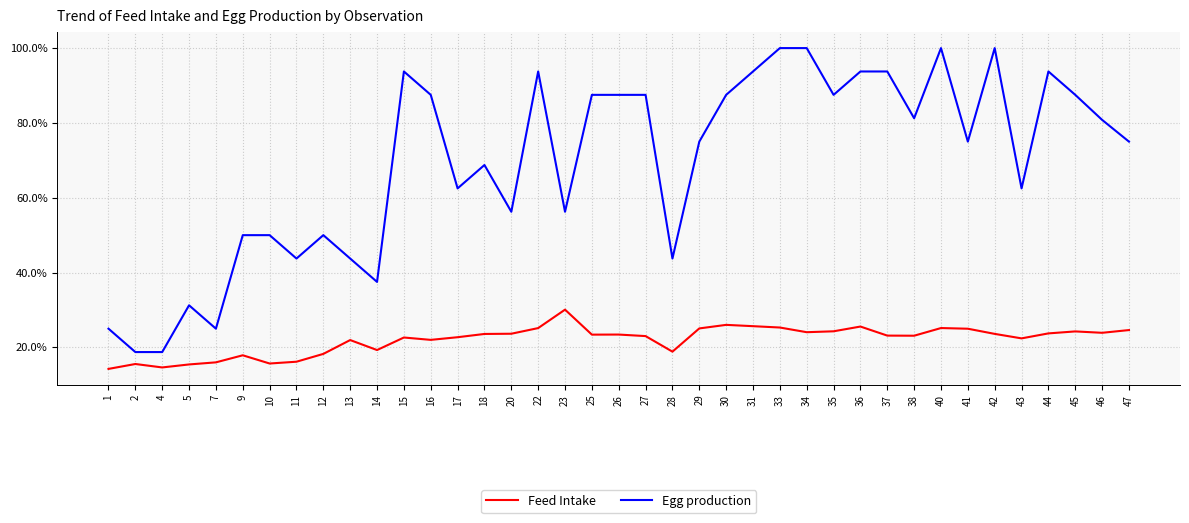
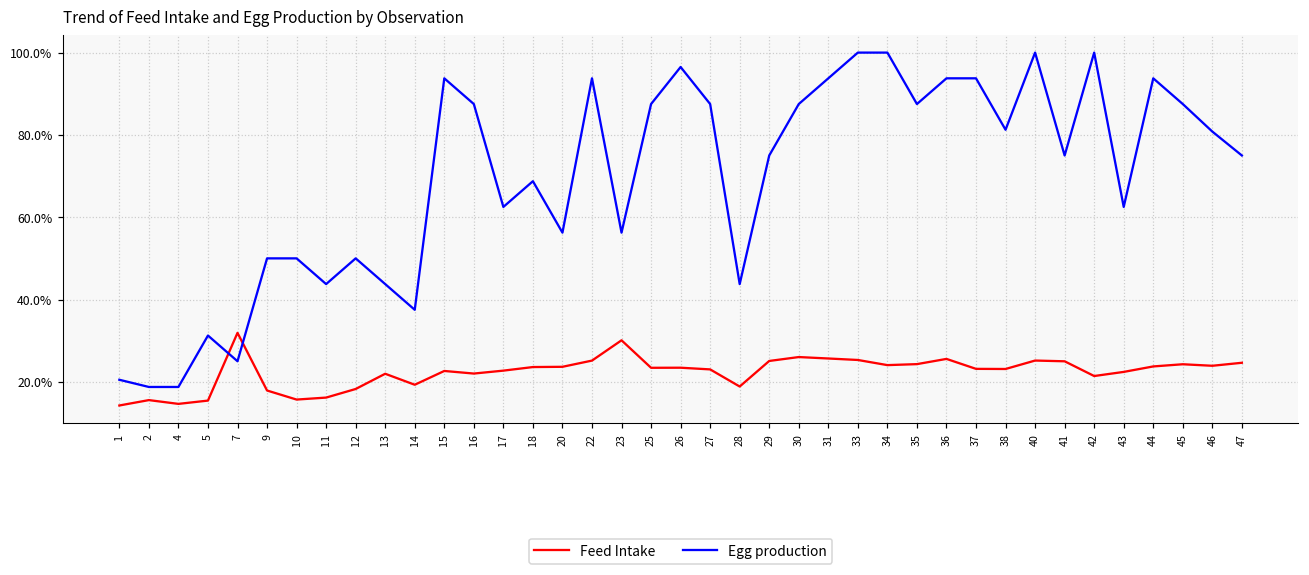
  {
    "Feed Intake": {
      "1": "14%",
      "2": "16%",
      "4": "15%",
      "5": "15%",
-     "7": "16%",
+     "7": "32%",
      "9": "18%",
      "10": "16%",
      "11": "16%",
      "12": "18%",
      "13": "22%",
      "14": "19%",
      "15": "23%",
      "16": "22%",
      "17": "23%",
      "18": "24%",
      "20": "24%",
      "22": "25%",
      "23": "30%",
      "25": "23%",
      "26": "23%",
      "27": "23%",
      "28": "19%",
      "29": "25%",
      "30": "26%",
      "31": "26%",
      "33": "25%",
      "34": "24%",
      "35": "24%",
      "36": "26%",
      "37": "23%",
      "38": "23%",
      "40": "25%",
      "41": "25%",
-     "42": "24%",
+     "42": "21%",
      "43": "22%",
      "44": "24%",
      "45": "24%",
      "46": "24%",
      "47": "25%"
    },
    "Egg production": {
-     "1": "25%",
+     "1": "21%",
      "2": "19%",
      "4": "19%",
      "5": "31%",
      "7": "25%",
      "9": "50%",
      "10": "50%",
      "11": "44%",
      "12": "50%",
      "13": "44%",
      "14": "38%",
      "15": "94%",
      "16": "88%",
      "17": "63%",
      "18": "69%",
      "20": "56%",
      "22": "94%",
      "23": "56%",
      "25": "88%",
-     "26": "88%",
+     "26": "97%",
      "27": "88%",
      "28": "44%",
      "29": "75%",
      "30": "88%",
      "31": "94%",
      "33": "100%",
      "34": "100%",
      "35": "88%",
      "36": "94%",
      "37": "94%",
      "38": "81%",
      "40": "100%",
      "41": "75%",
      "42": "100%",
      "43": "63%",
      "44": "94%",
      "45": "88%",
      "46": "81%",
      "47": "75%"
    }
  }
